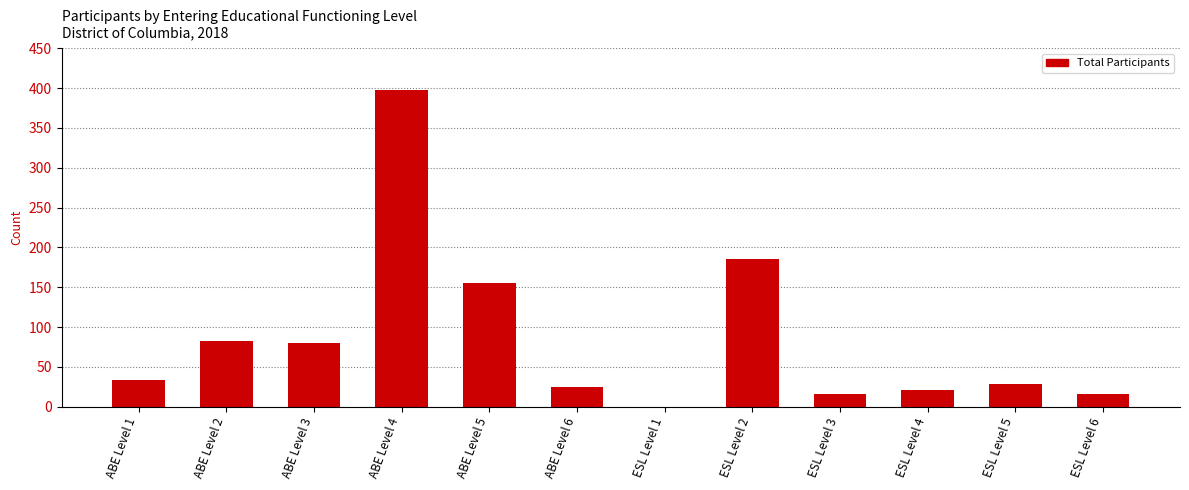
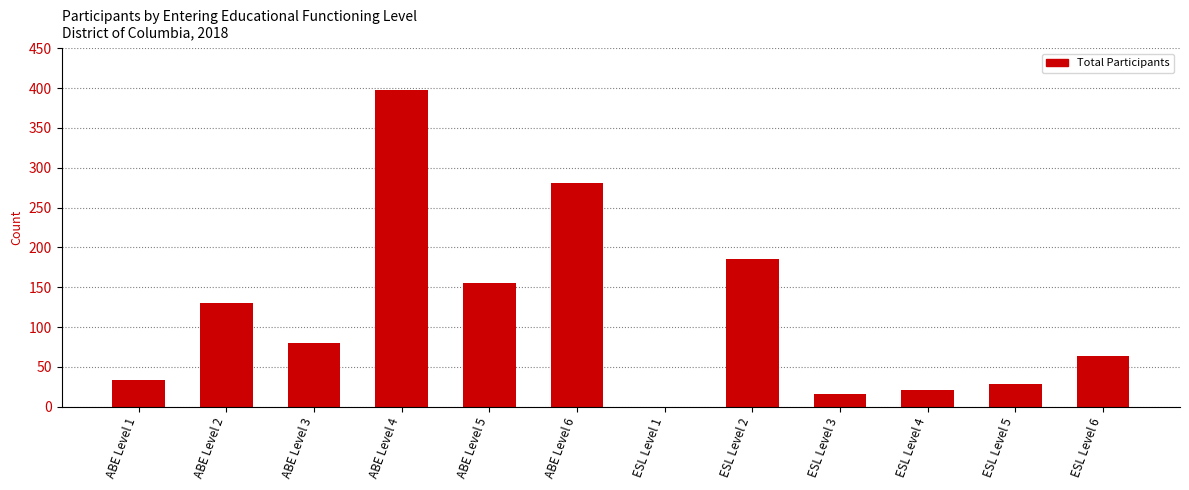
  {
    "ABE Level 1": 30,
-   "ABE Level 2": 80,
+   "ABE Level 2": 130,
    "ABE Level 3": 80,
    "ABE Level 4": 400,
    "ABE Level 5": 160,
-   "ABE Level 6": 30,
+   "ABE Level 6": 280,
    "ESL Level 1": 0,
    "ESL Level 2": 190,
    "ESL Level 3": 20,
    "ESL Level 4": 20,
    "ESL Level 5": 30,
-   "ESL Level 6": 20
+   "ESL Level 6": 60
  }
